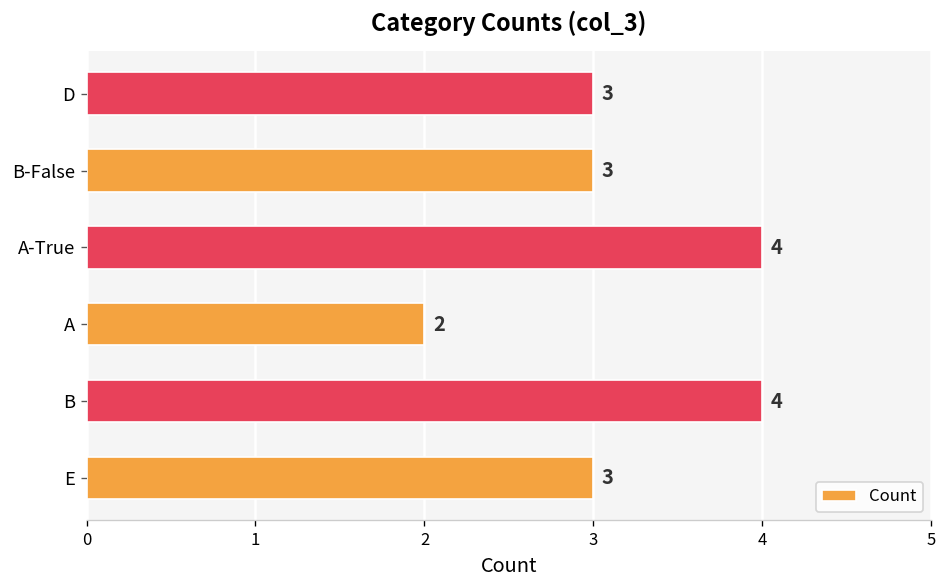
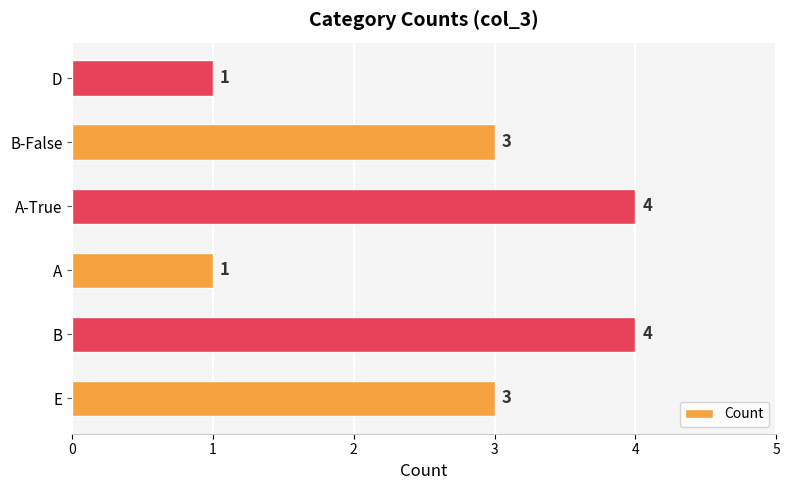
  {
-   "D": 3,
+   "D": 1,
    "B-False": 3,
    "A-True": 4,
-   "A": 2,
+   "A": 1,
    "B": 4,
    "E": 3
  }
